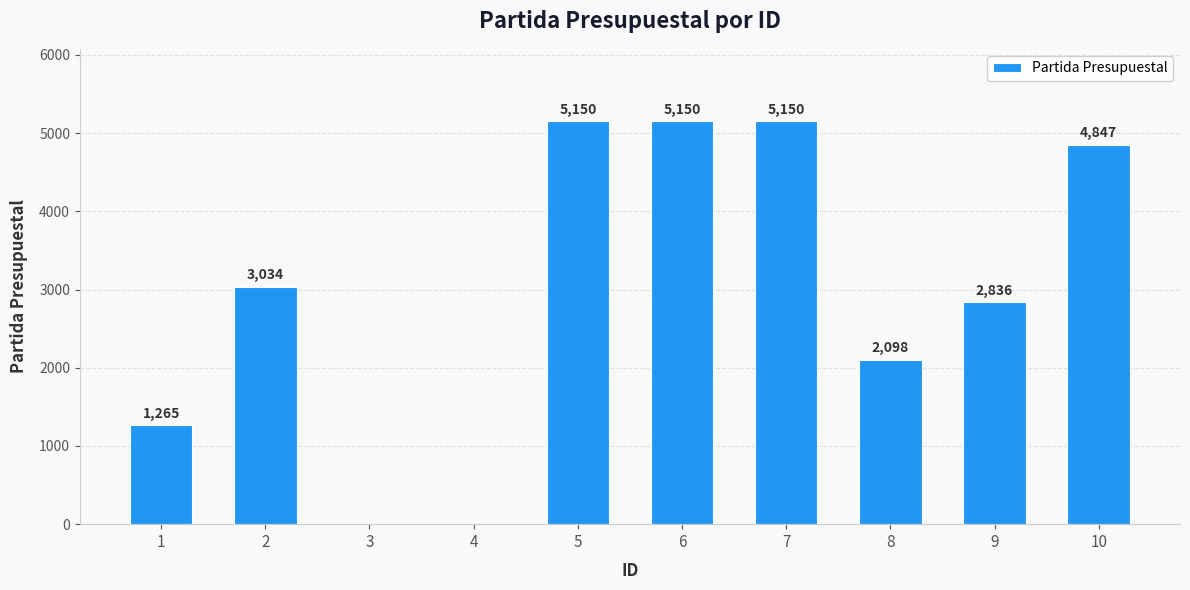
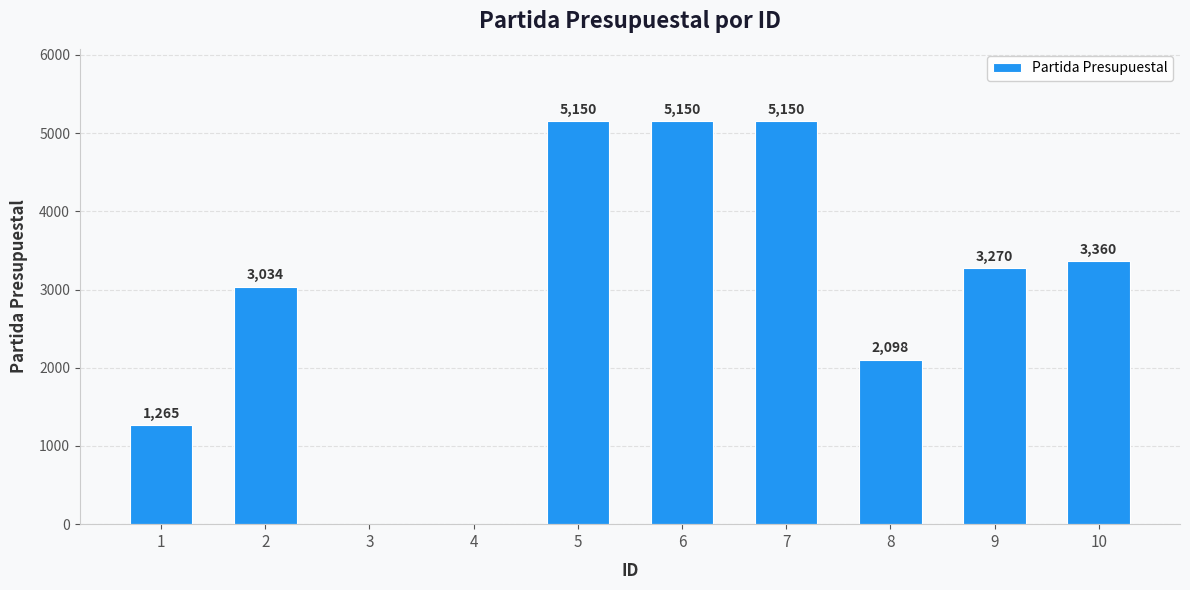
  {
    "1": "1,265",
    "2": "3,034",
    "5": "5,150",
    "6": "5,150",
    "7": "5,150",
    "8": "2,098",
-   "9": "2,836",
-   "10": "4,847"
+   "9": "3,270",
+   "10": "3,360"
  }
